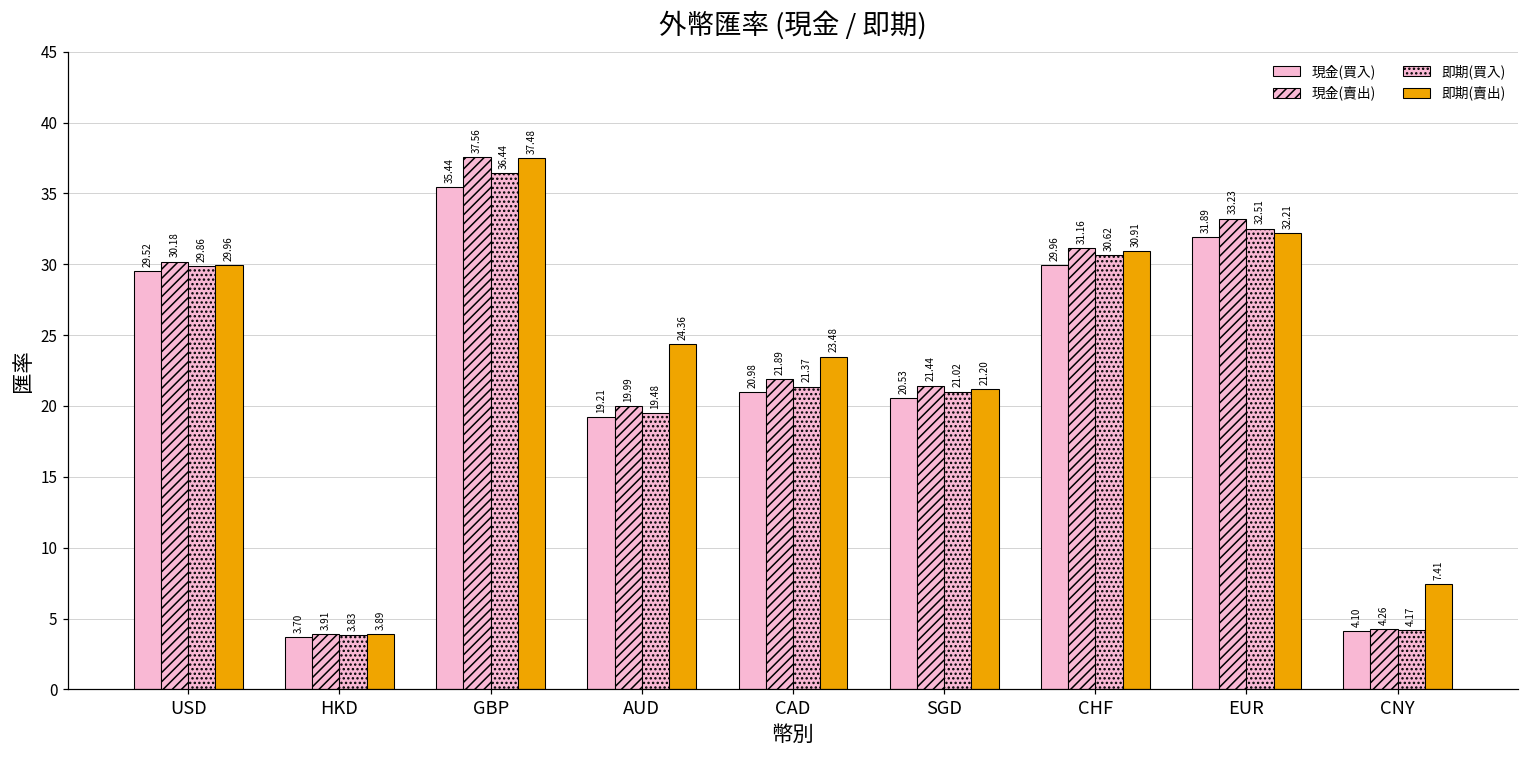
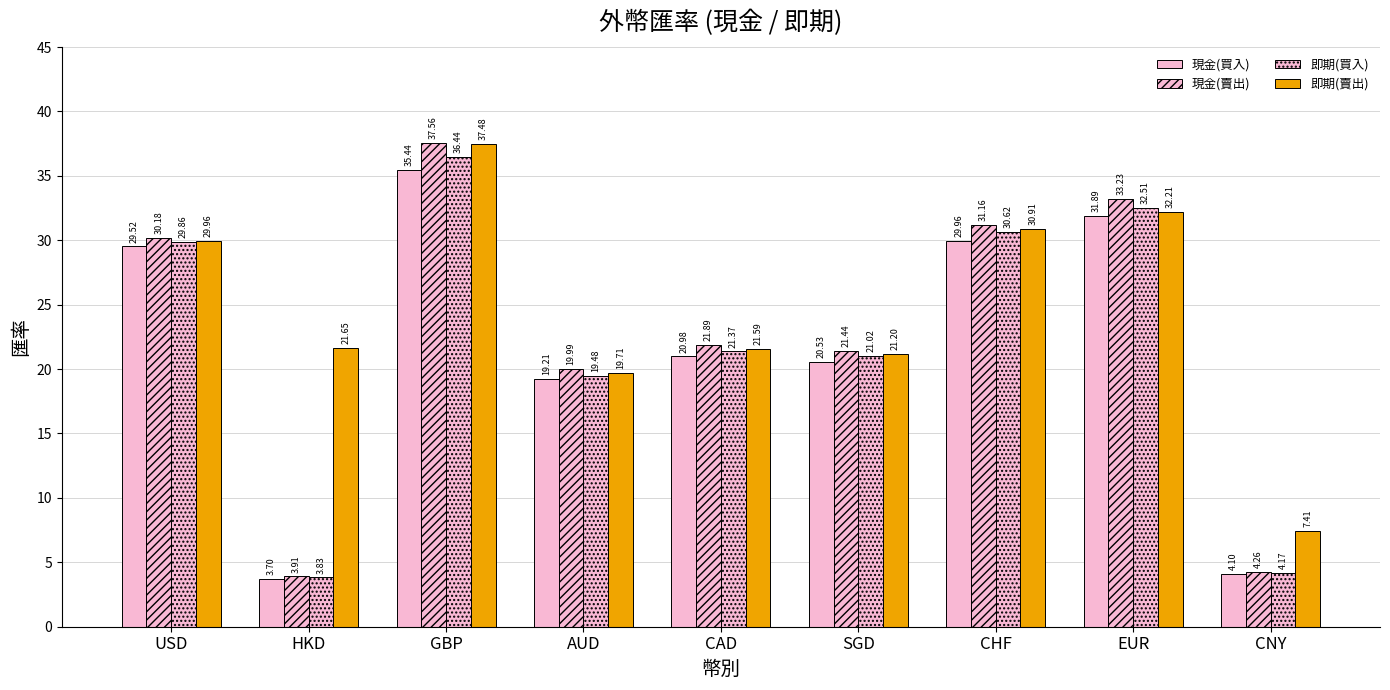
  {
    "即期(賣出)": {
      "USD": 29.96,
-     "HKD": 3.89,
+     "HKD": 21.65,
      "GBP": 37.48,
-     "AUD": 24.36,
-     "CAD": 23.48,
+     "AUD": 19.71,
+     "CAD": 21.59,
      "SGD": 21.20,
      "CHF": 30.91,
      "EUR": 32.21,
      "CNY": 7.41
    }
  }
